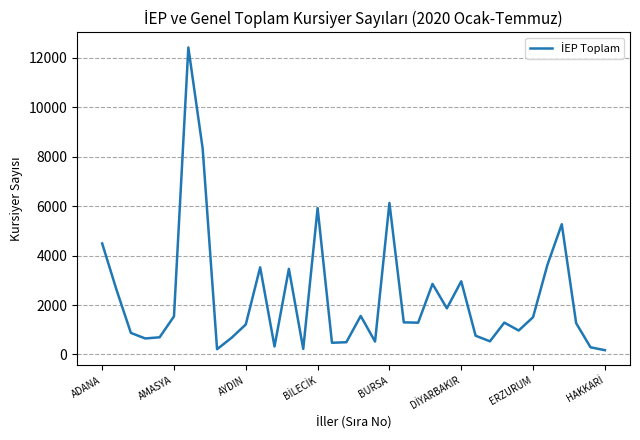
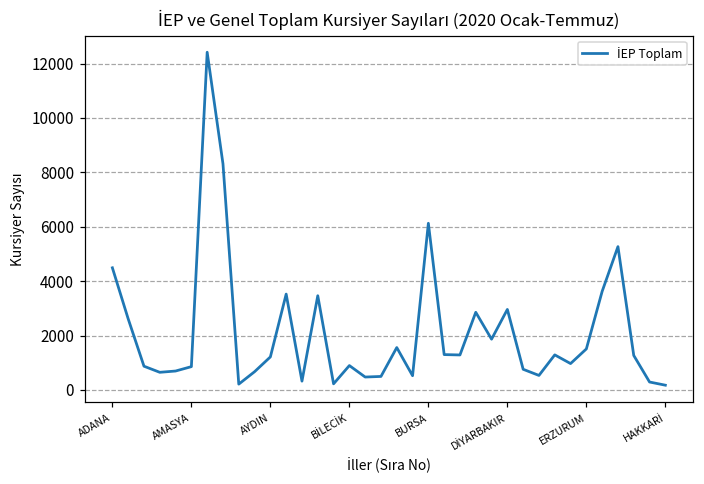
  {
    "ADANA": 4500,
-   "AMASYA": 1500,
+   "AMASYA": 900,
    "AYDIN": 1200,
-   "BİLECİK": 5900,
+   "BİLECİK": 900,
    "BURSA": 6100,
    "DİYARBAKIR": 3000,
    "ERZURUM": 1500,
    "HAKKARİ": 200
  }
